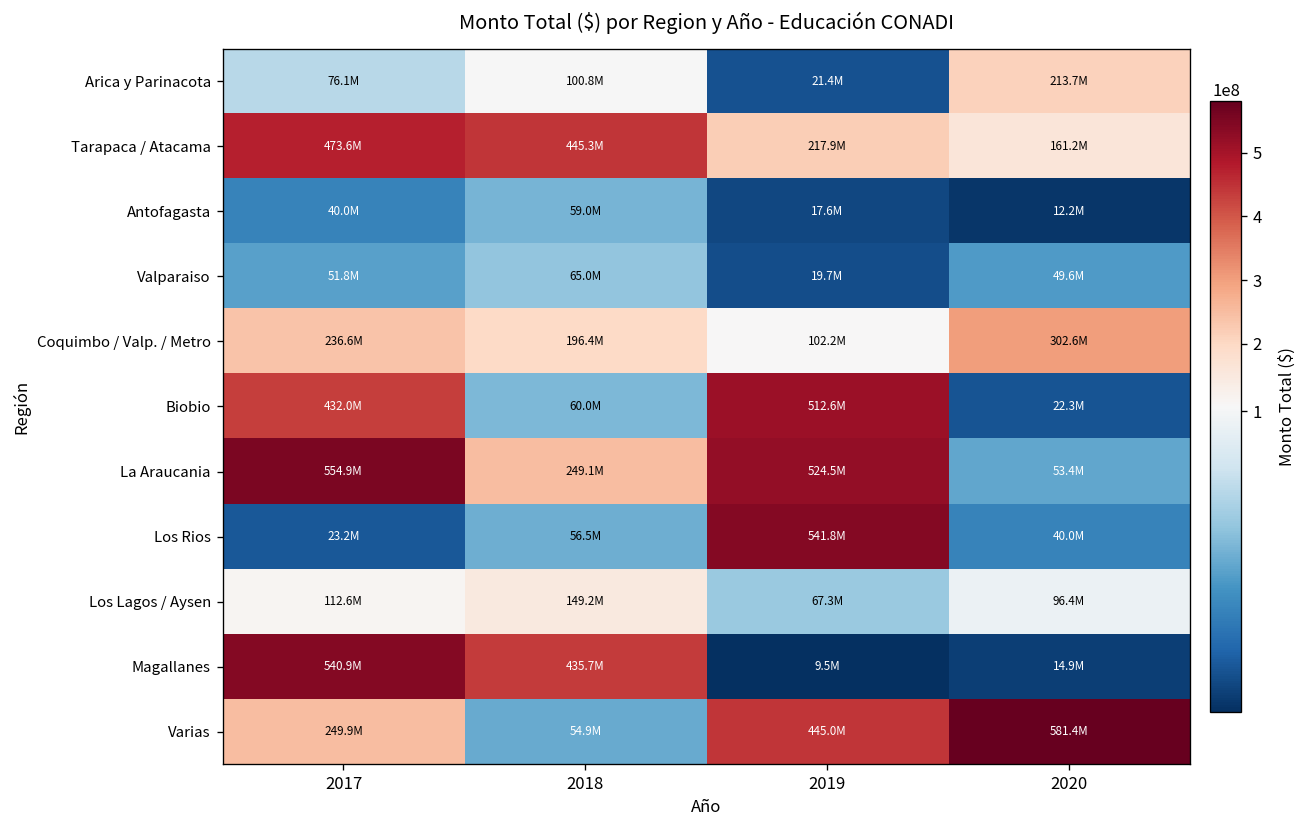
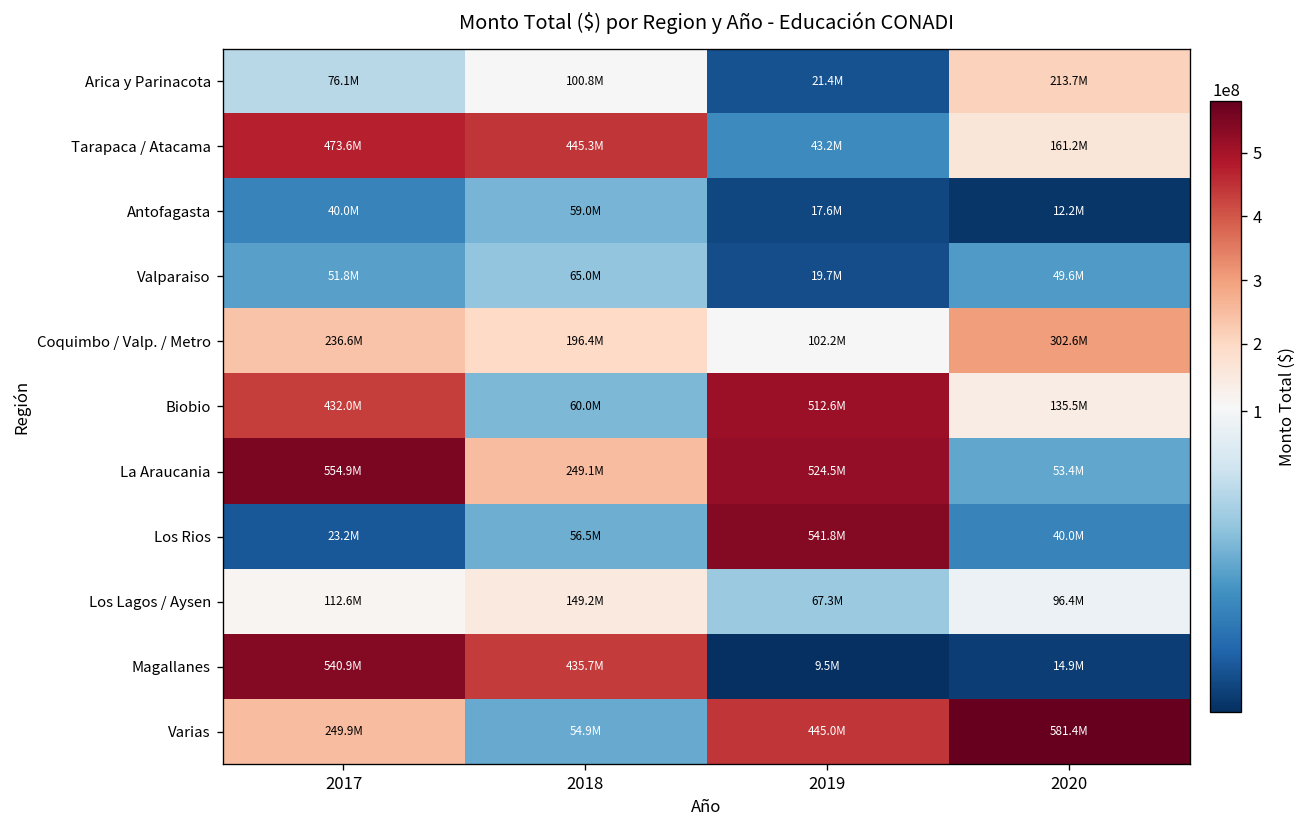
  {
    "Arica y Parinacota": {
      "2017": "76.1M",
      "2018": "100.8M",
      "2019": "21.4M",
      "2020": "213.7M"
    },
    "Tarapaca / Atacama": {
      "2017": "473.6M",
      "2018": "445.3M",
-     "2019": "217.9M",
+     "2019": "43.2M",
      "2020": "161.2M"
    },
    "Antofagasta": {
      "2017": "40.0M",
      "2018": "59.0M",
      "2019": "17.6M",
      "2020": "12.2M"
    },
    "Valparaiso": {
      "2017": "51.8M",
      "2018": "65.0M",
      "2019": "19.7M",
      "2020": "49.6M"
    },
    "Coquimbo / Valp. / Metro": {
      "2017": "236.6M",
      "2018": "196.4M",
      "2019": "102.2M",
      "2020": "302.6M"
    },
    "Biobio": {
      "2017": "432.0M",
      "2018": "60.0M",
      "2019": "512.6M",
-     "2020": "22.3M"
+     "2020": "135.5M"
    },
    "La Araucania": {
      "2017": "554.9M",
      "2018": "249.1M",
      "2019": "524.5M",
      "2020": "53.4M"
    },
    "Los Rios": {
      "2017": "23.2M",
      "2018": "56.5M",
      "2019": "541.8M",
      "2020": "40.0M"
    },
    "Los Lagos / Aysen": {
      "2017": "112.6M",
      "2018": "149.2M",
      "2019": "67.3M",
      "2020": "96.4M"
    },
    "Magallanes": {
      "2017": "540.9M",
      "2018": "435.7M",
      "2019": "9.5M",
      "2020": "14.9M"
    },
    "Varias": {
      "2017": "249.9M",
      "2018": "54.9M",
      "2019": "445.0M",
      "2020": "581.4M"
    }
  }
